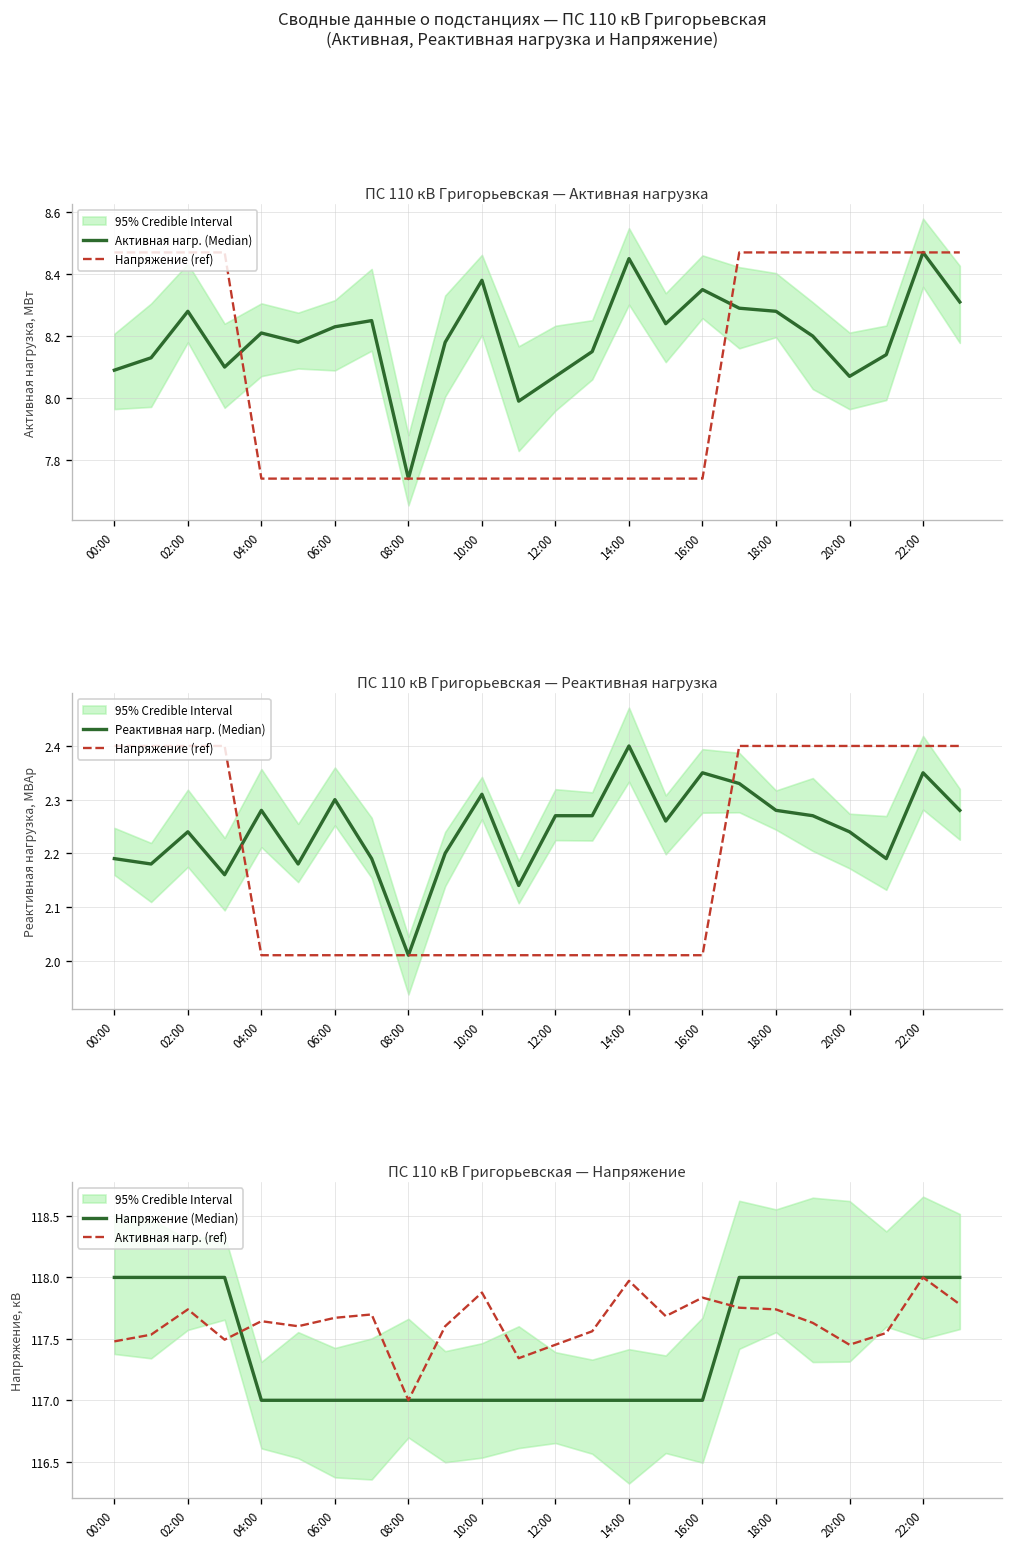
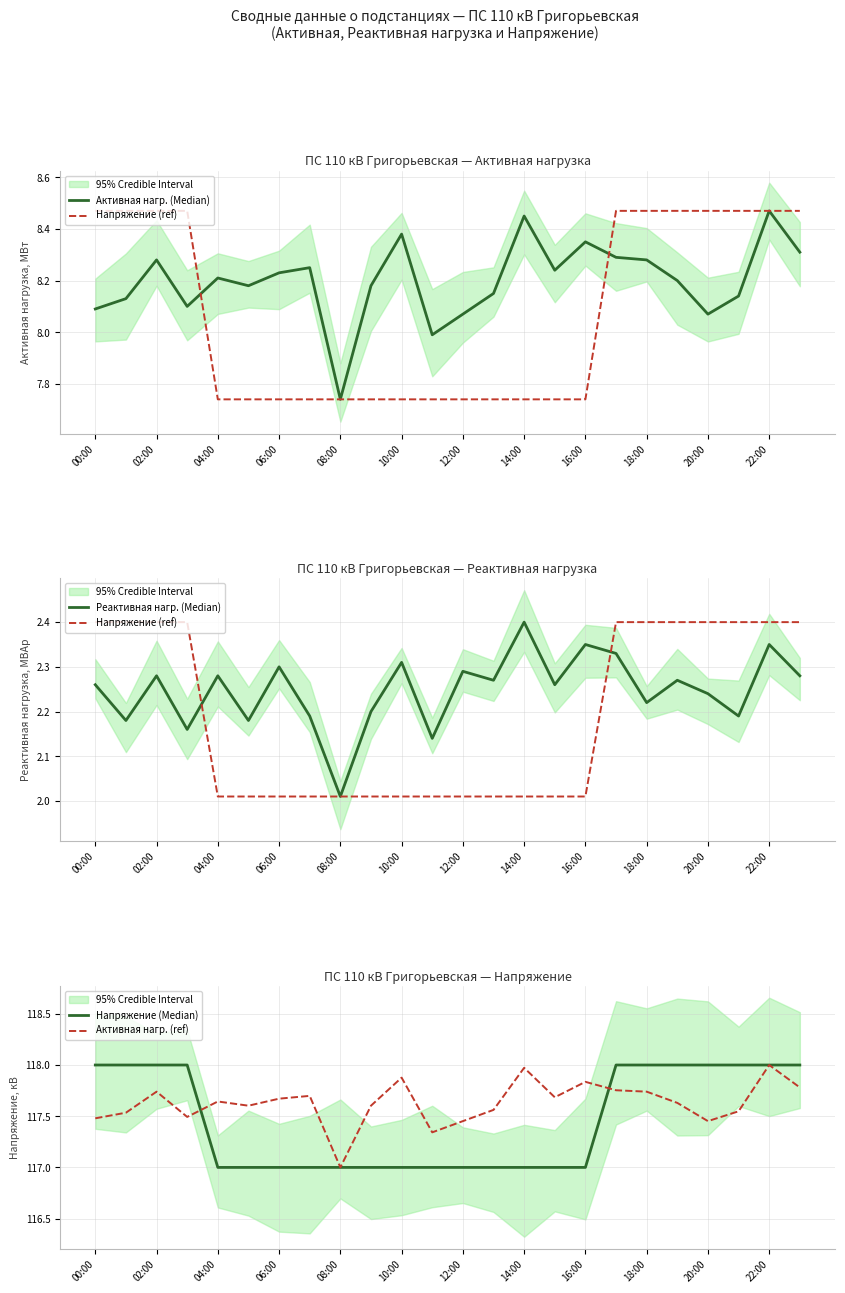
  {
    "ПС 110 кВ Григорьевская — Активная нагрузка": {
      "Активная нагр. (Median)": {
        "00:00": 8.09,
        "02:00": 8.28,
        "04:00": 8.21,
        "06:00": 8.23,
        "10:00": 8.38,
        "12:00": 8.07,
        "14:00": 8.45,
        "16:00": 8.35,
        "18:00": 8.28,
        "20:00": 8.07
      },
      "Напряжение (ref)": {
        "04:00": 7.74,
        "06:00": 7.74,
        "10:00": 7.74,
        "12:00": 7.74,
        "14:00": 7.74,
        "16:00": 7.74,
        "18:00": 8.47,
        "20:00": 8.47
      }
    },
    "ПС 110 кВ Григорьевская — Реактивная нагрузка": {
      "Реактивная нагр. (Median)": {
-       "00:00": 2.19,
-       "02:00": 2.24,
+       "00:00": 2.26,
+       "02:00": 2.28,
        "04:00": 2.28,
        "06:00": 2.30,
        "10:00": 2.31,
-       "12:00": 2.27,
+       "12:00": 2.29,
        "14:00": 2.40,
        "16:00": 2.35,
-       "18:00": 2.28,
+       "18:00": 2.22,
        "20:00": 2.24,
        "22:00": 2.35
      },
      "Напряжение (ref)": {
        "04:00": 2.01,
        "06:00": 2.01,
        "10:00": 2.01,
        "12:00": 2.01,
        "14:00": 2.01,
        "16:00": 2.01,
        "18:00": 2.40,
        "20:00": 2.40,
        "22:00": 2.40
      }
    },
    "ПС 110 кВ Григорьевская — Напряжение": {
      "Напряжение (Median)": {
        "00:00": 118.00,
        "02:00": 118.00,
        "04:00": 117.00,
        "06:00": 117.00,
        "10:00": 117.00,
        "12:00": 117.00,
        "14:00": 117.00,
        "16:00": 117.00,
        "18:00": 118.00,
        "20:00": 118.00
      },
      "Активная нагр. (ref)": {
        "00:00": 117.48,
        "02:00": 117.74,
        "04:00": 117.64,
        "06:00": 117.67,
        "10:00": 117.88,
        "12:00": 117.45,
        "14:00": 117.97,
        "16:00": 117.84,
        "18:00": 117.74,
        "20:00": 117.45
      }
    }
  }
